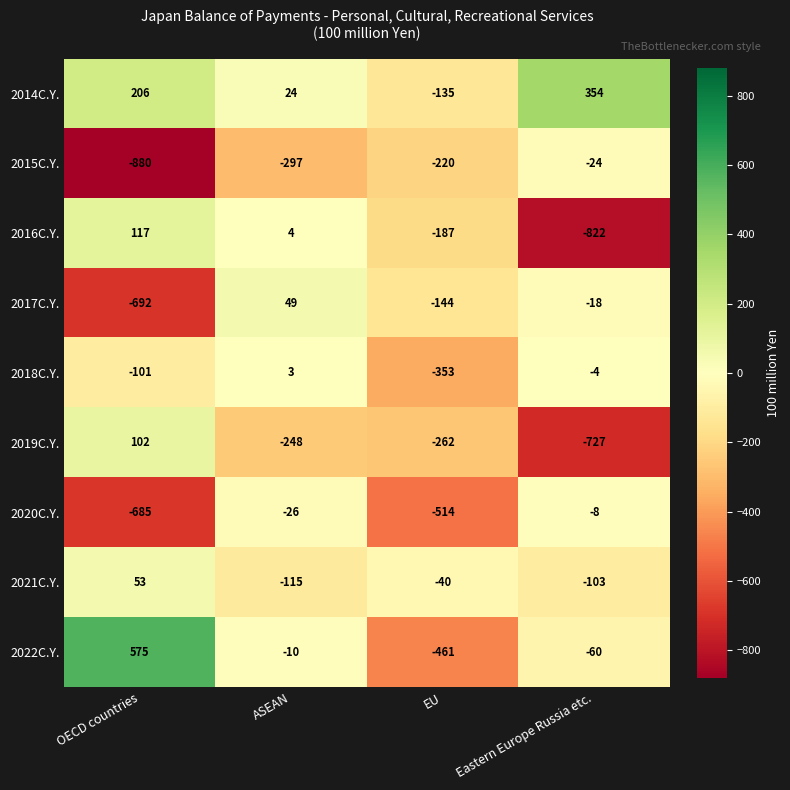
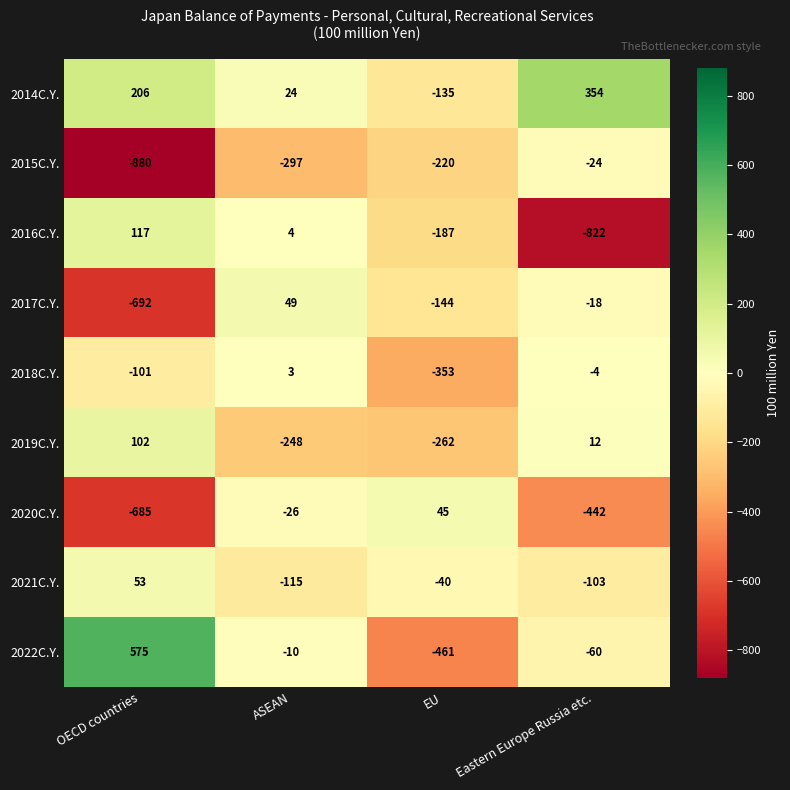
  {
    "2014C.Y.": {
      "OECD countries": 206,
      "ASEAN": 24,
      "EU": -135,
      "Eastern Europe Russia etc.": 354
    },
    "2015C.Y.": {
      "OECD countries": -880,
      "ASEAN": -297,
      "EU": -220,
      "Eastern Europe Russia etc.": -24
    },
    "2016C.Y.": {
      "OECD countries": 117,
      "ASEAN": 4,
      "EU": -187,
      "Eastern Europe Russia etc.": -822
    },
    "2017C.Y.": {
      "OECD countries": -692,
      "ASEAN": 49,
      "EU": -144,
      "Eastern Europe Russia etc.": -18
    },
    "2018C.Y.": {
      "OECD countries": -101,
      "ASEAN": 3,
      "EU": -353,
      "Eastern Europe Russia etc.": -4
    },
    "2019C.Y.": {
      "OECD countries": 102,
      "ASEAN": -248,
      "EU": -262,
-     "Eastern Europe Russia etc.": -727
+     "Eastern Europe Russia etc.": 12
    },
    "2020C.Y.": {
      "OECD countries": -685,
      "ASEAN": -26,
-     "EU": -514,
-     "Eastern Europe Russia etc.": -8
+     "EU": 45,
+     "Eastern Europe Russia etc.": -442
    },
    "2021C.Y.": {
      "OECD countries": 53,
      "ASEAN": -115,
      "EU": -40,
      "Eastern Europe Russia etc.": -103
    },
    "2022C.Y.": {
      "OECD countries": 575,
      "ASEAN": -10,
      "EU": -461,
      "Eastern Europe Russia etc.": -60
    }
  }
